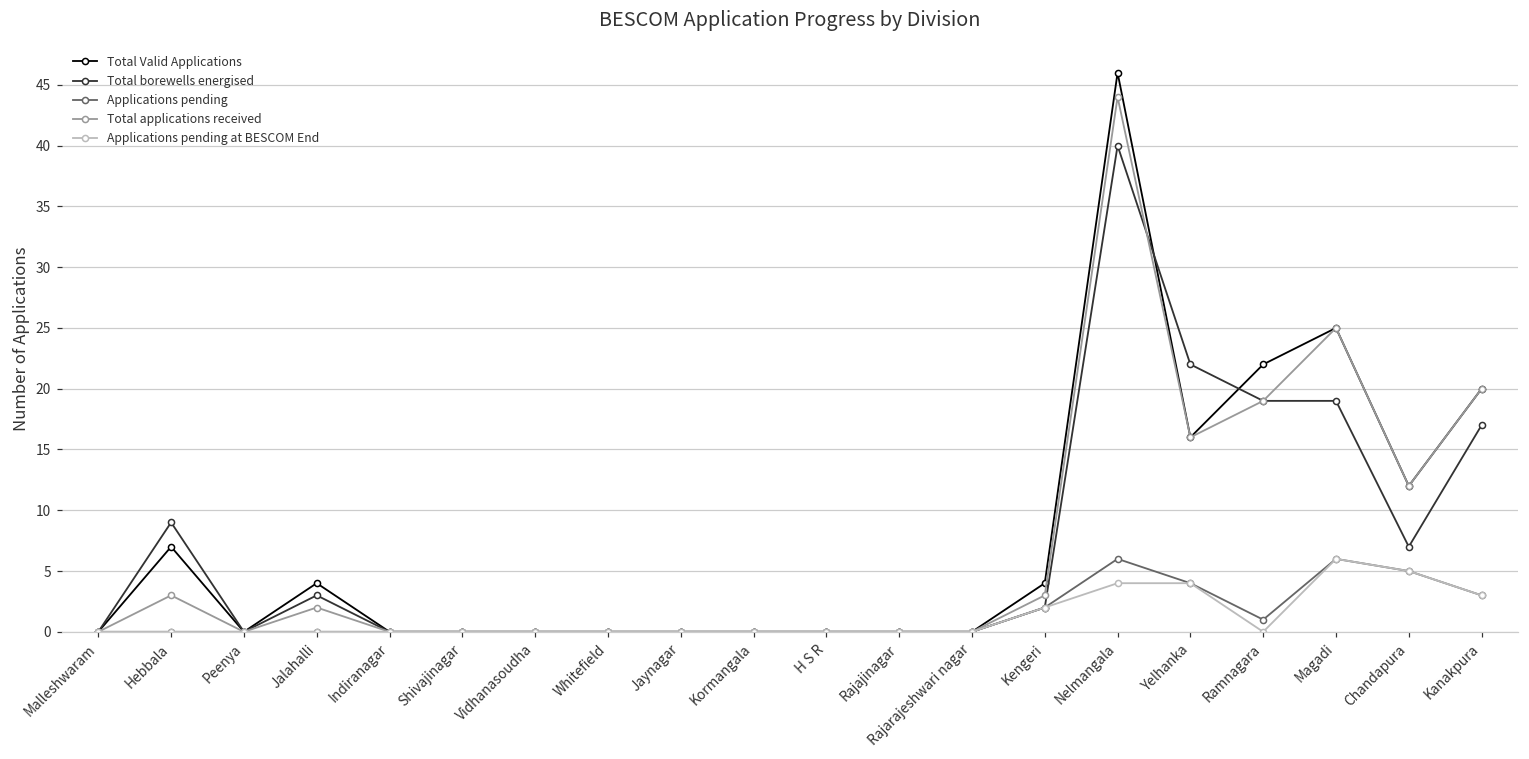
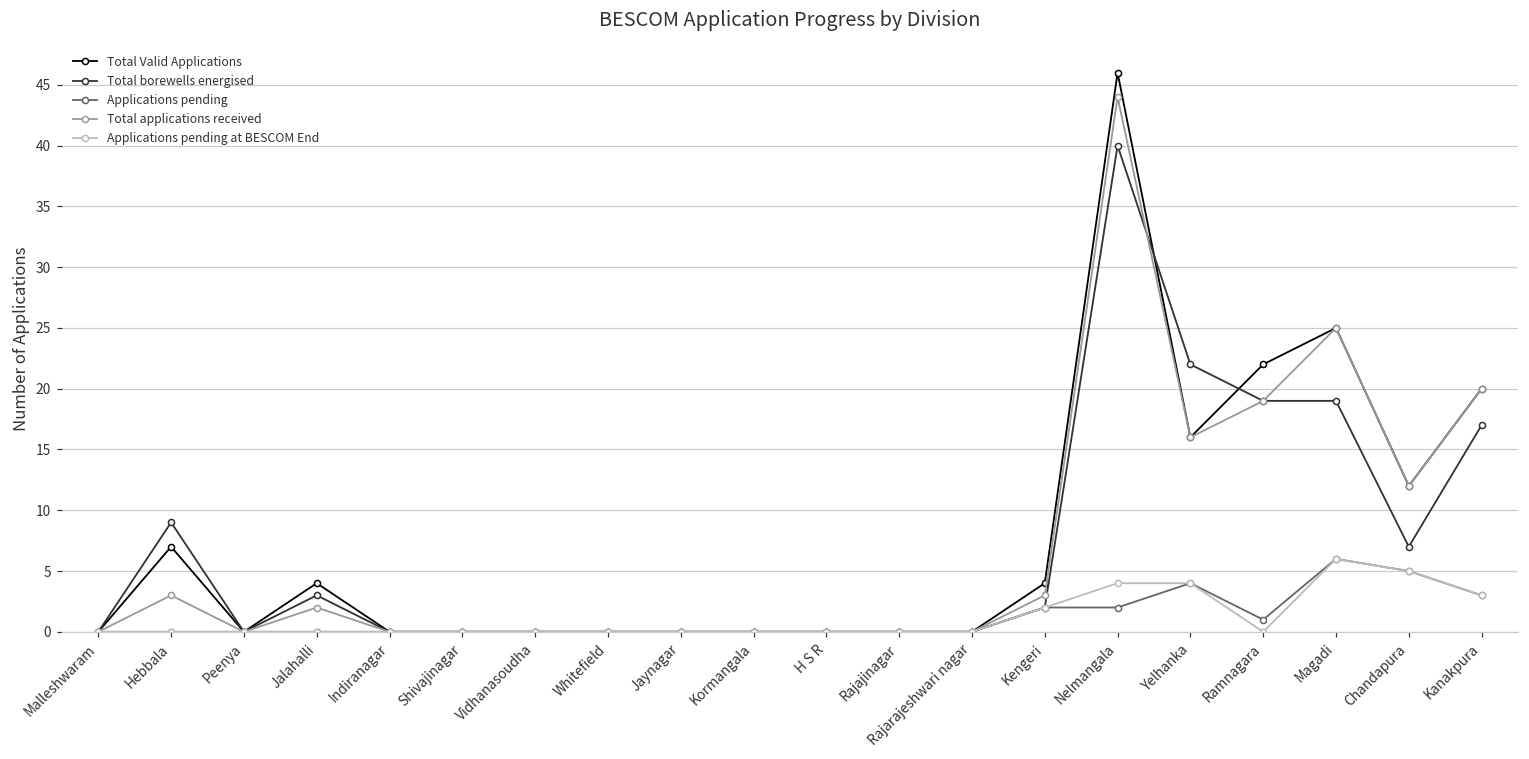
  {
    "Total Valid Applications": {
      "Hebbala": 7,
      "Jalahalli": 4,
      "Kengeri": 4,
      "Nelmangala": 46,
      "Ramnagara": 22
    },
    "Total borewells energised": {
      "Hebbala": 9,
      "Jalahalli": 3,
      "Nelmangala": 40,
      "Yelhanka": 22,
      "Magadi": 19,
      "Chandapura": 7,
      "Kanakpura": 17
    },
    "Applications pending": {
-     "Nelmangala": 6,
+     "Nelmangala": 2,
      "Ramnagara": 1
    }
  }
